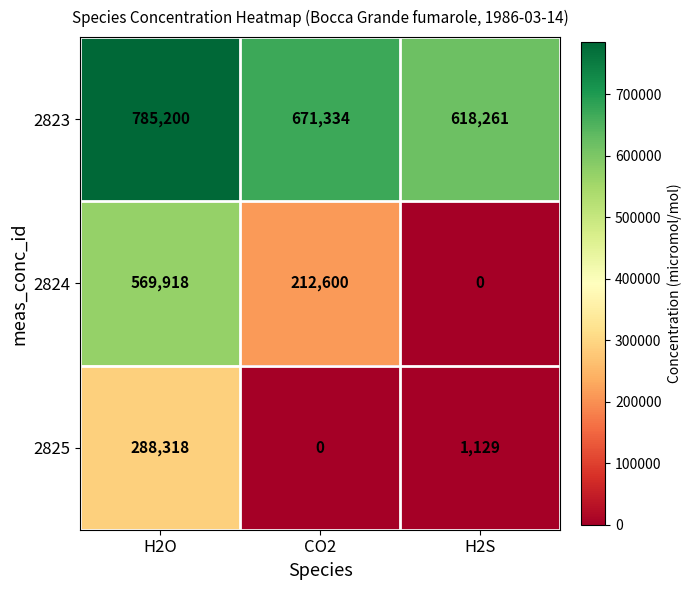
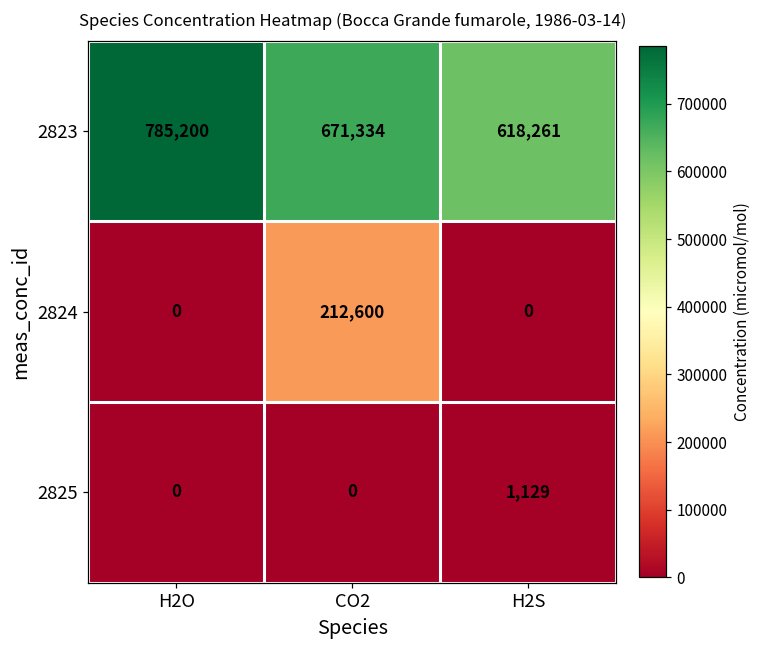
  {
    "2823": {
      "H2O": "785,200",
      "CO2": "671,334",
      "H2S": "618,261"
    },
    "2824": {
-     "H2O": "569,918",
+     "H2O": "0",
      "CO2": "212,600",
      "H2S": "0"
    },
    "2825": {
-     "H2O": "288,318",
+     "H2O": "0",
      "CO2": "0",
      "H2S": "1,129"
    }
  }
